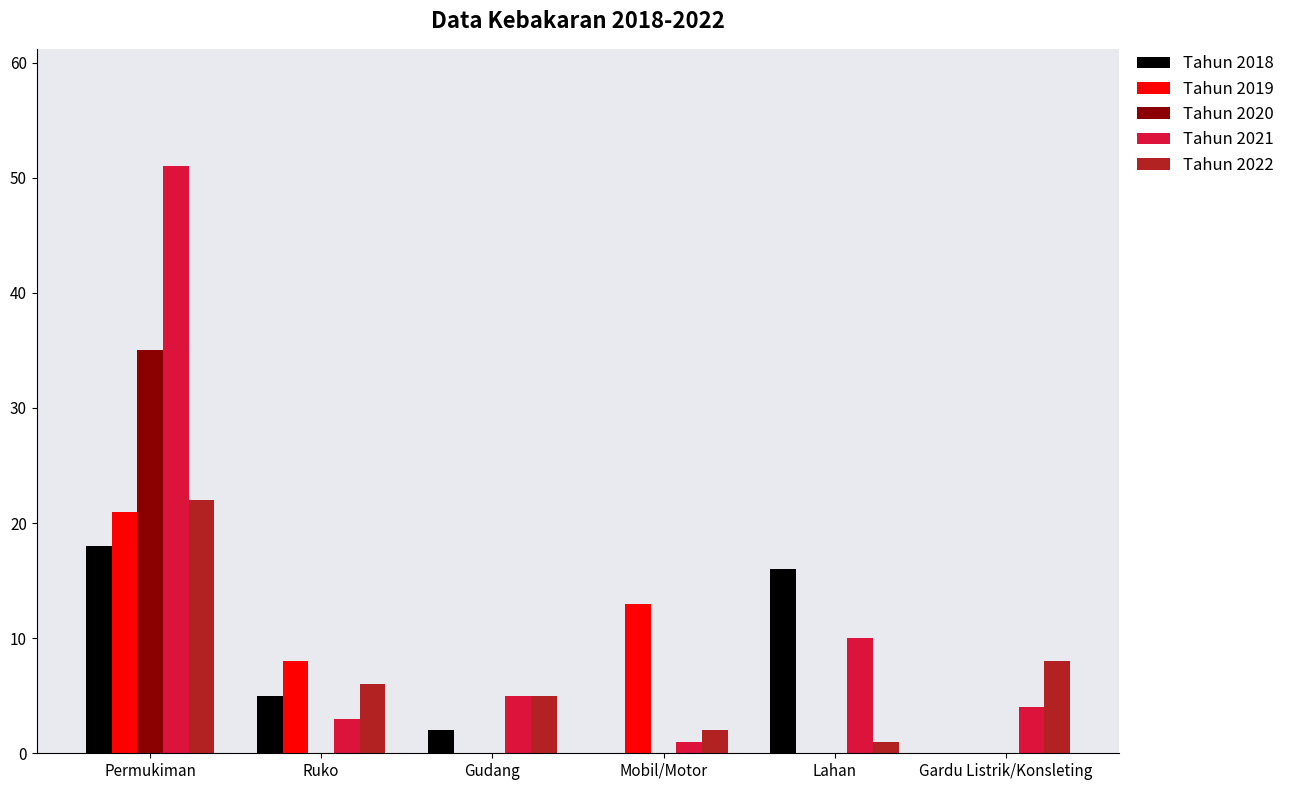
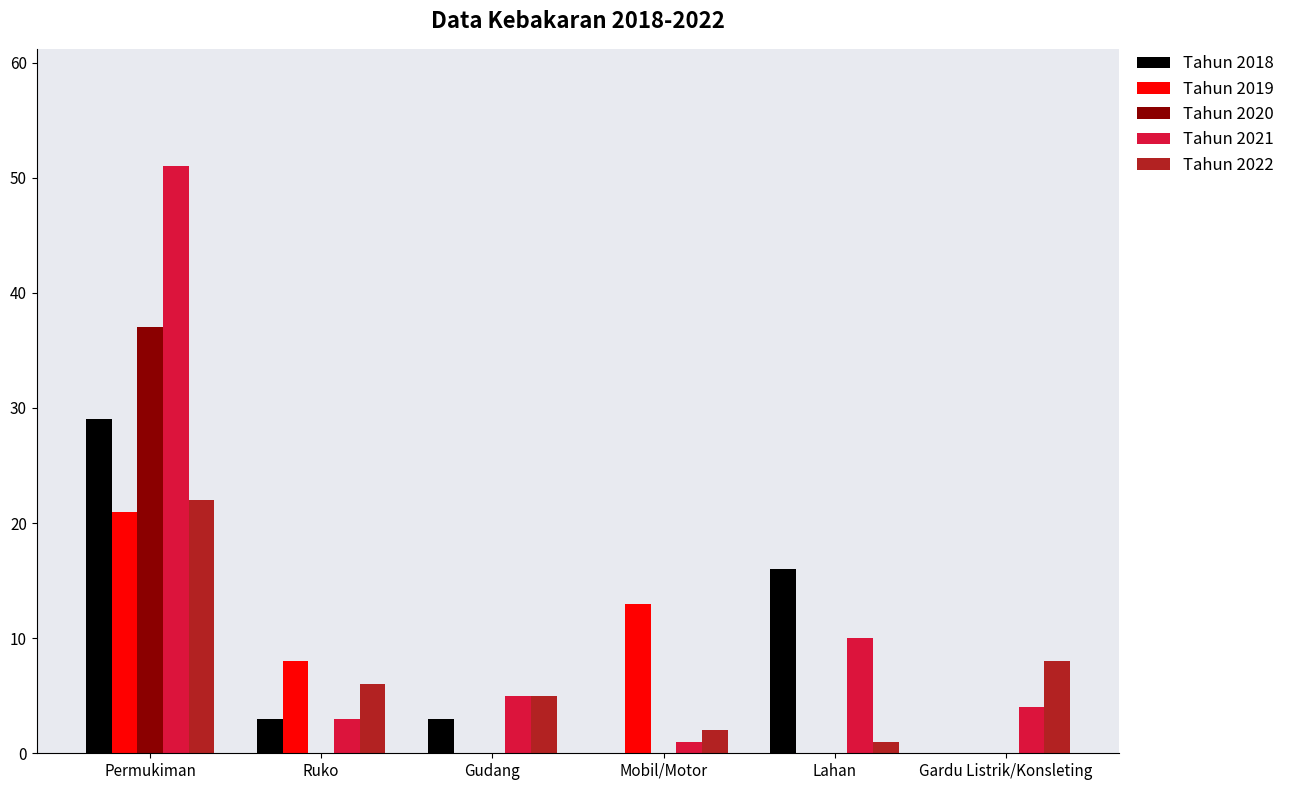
  {
    "Tahun 2018": {
-     "Permukiman": 18,
-     "Ruko": 5,
-     "Gudang": 2,
+     "Permukiman": 29,
+     "Ruko": 3,
+     "Gudang": 3,
      "Mobil/Motor": 0,
      "Lahan": 16,
      "Gardu Listrik/Konsleting": 0
    },
    "Tahun 2019": {
      "Permukiman": 21,
      "Ruko": 8,
      "Gudang": 0,
      "Mobil/Motor": 13,
      "Lahan": 0,
      "Gardu Listrik/Konsleting": 0
    },
    "Tahun 2020": {
-     "Permukiman": 35,
+     "Permukiman": 37,
      "Ruko": 0,
      "Gudang": 0,
      "Mobil/Motor": 0,
      "Lahan": 0,
      "Gardu Listrik/Konsleting": 0
    }
  }
